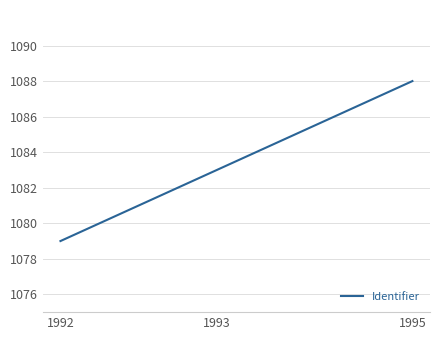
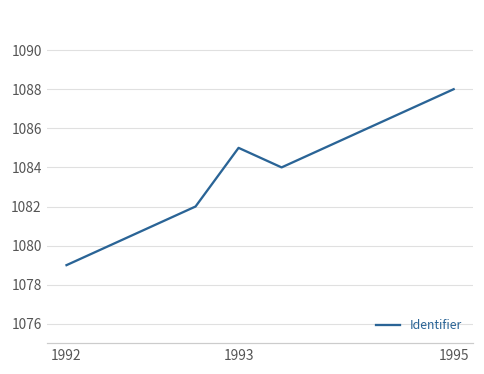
  {
    "1992": 1079,
-   "1993": 1083,
+   "1993": 1085,
    "1995": 1088
  }
